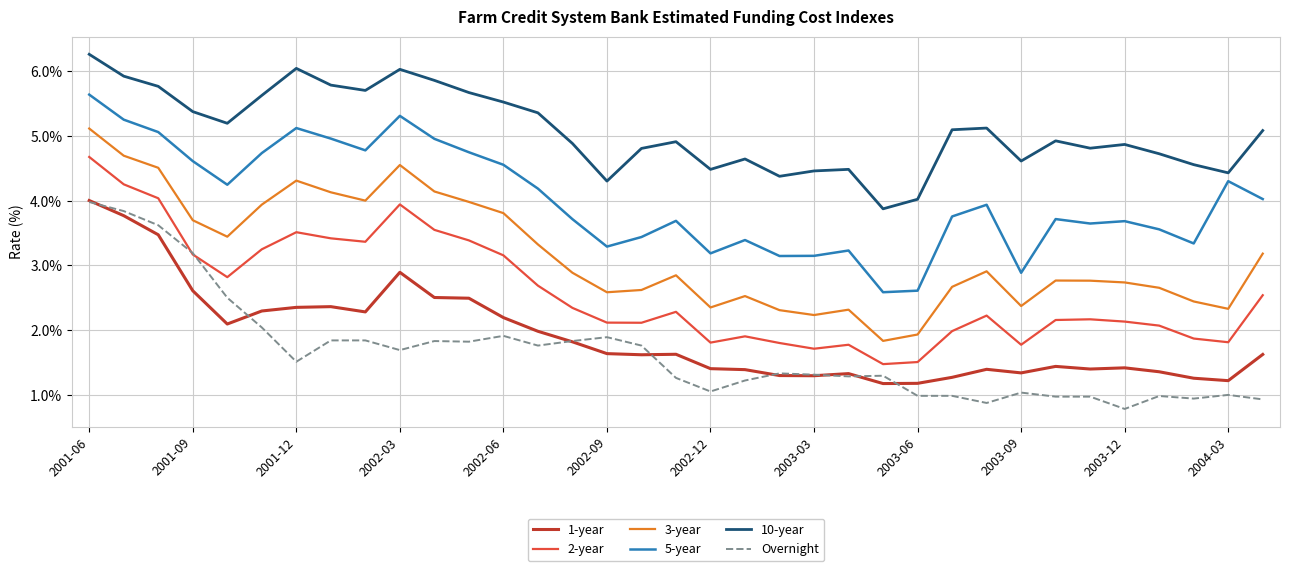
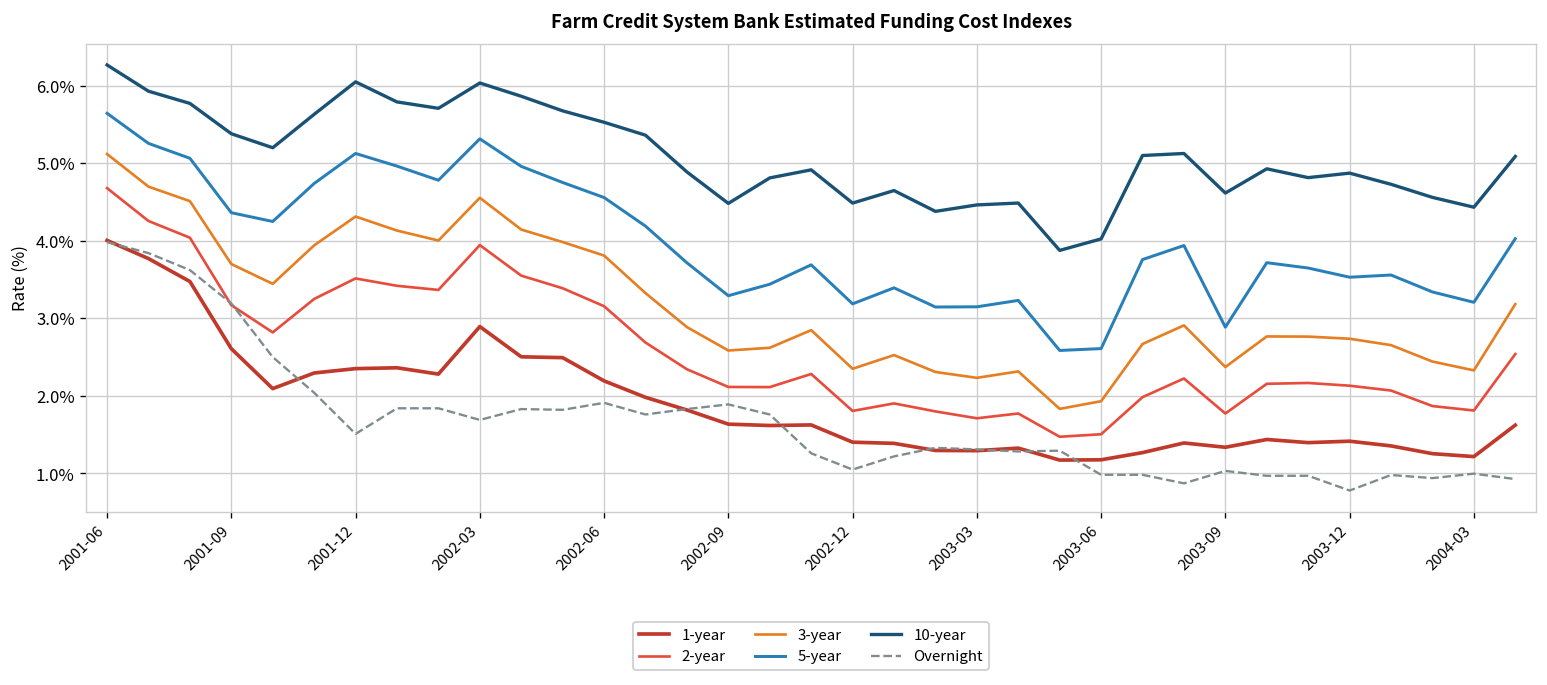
  {
    "5-year": {
      "2001-06": "5.6%",
-     "2001-09": "4.6%",
+     "2001-09": "4.4%",
      "2001-12": "5.1%",
      "2002-03": "5.3%",
      "2002-06": "4.6%",
      "2002-09": "3.3%",
      "2002-12": "3.2%",
      "2003-03": "3.1%",
      "2003-06": "2.6%",
      "2003-09": "2.9%",
-     "2003-12": "3.7%",
-     "2004-03": "4.3%"
+     "2003-12": "3.5%",
+     "2004-03": "3.2%"
    },
    "10-year": {
      "2001-06": "6.3%",
      "2001-09": "5.4%",
      "2001-12": "6.0%",
      "2002-03": "6.0%",
      "2002-06": "5.5%",
-     "2002-09": "4.3%",
+     "2002-09": "4.5%",
      "2002-12": "4.5%",
      "2003-03": "4.5%",
      "2003-06": "4.0%",
      "2003-09": "4.6%",
      "2003-12": "4.9%",
      "2004-03": "4.4%"
    },
    "Overnight": {
      "2001-12": "1.5%",
      "2002-03": "1.7%",
      "2002-06": "1.9%",
      "2002-09": "1.9%",
      "2002-12": "1.1%",
      "2003-06": "1.0%",
      "2003-09": "1.0%",
      "2003-12": "0.8%",
      "2004-03": "1.0%"
    }
  }
